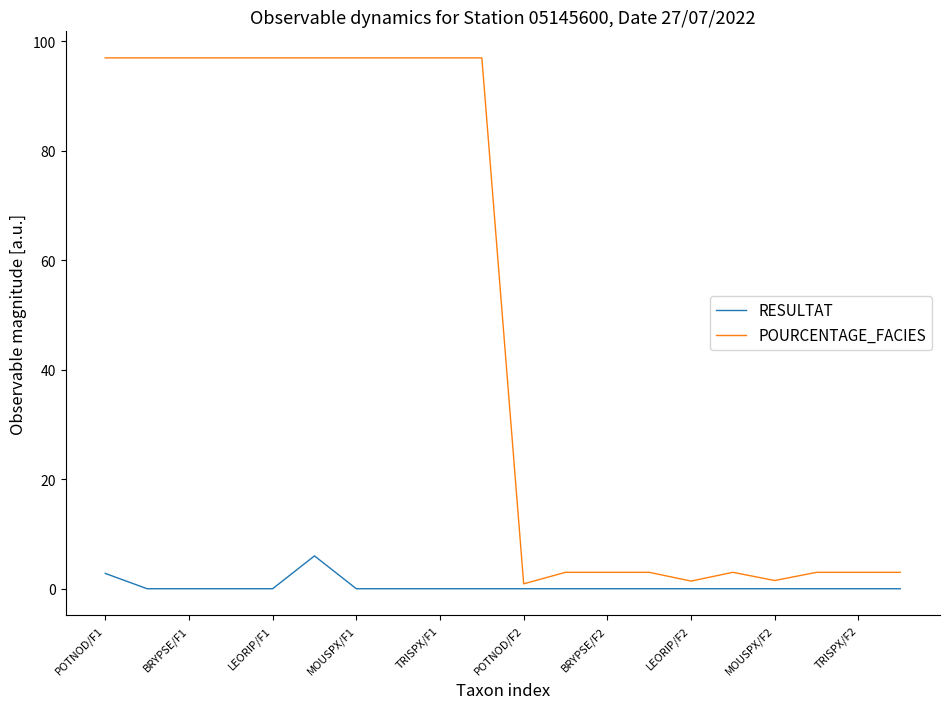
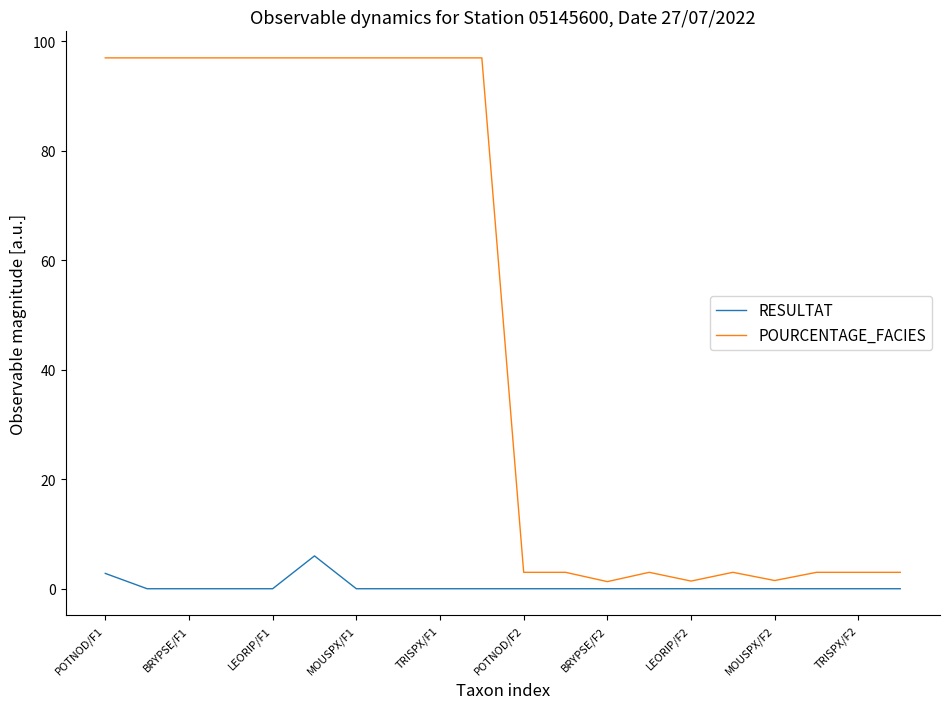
  {
    "RESULTAT": {
      "POTNOD/F1": 3,
      "BRYPSE/F1": 0,
      "LEORIP/F1": 0,
      "MOUSPX/F1": 0,
      "TRISPX/F1": 0,
      "POTNOD/F2": 0,
      "BRYPSE/F2": 0,
      "LEORIP/F2": 0,
      "MOUSPX/F2": 0,
      "TRISPX/F2": 0
    },
    "POURCENTAGE_FACIES": {
      "POTNOD/F1": 97,
      "BRYPSE/F1": 97,
      "LEORIP/F1": 97,
      "MOUSPX/F1": 97,
      "TRISPX/F1": 97,
-     "POTNOD/F2": 1,
-     "BRYPSE/F2": 3,
+     "POTNOD/F2": 3,
+     "BRYPSE/F2": 1,
      "LEORIP/F2": 1,
      "MOUSPX/F2": 2,
      "TRISPX/F2": 3
    }
  }
